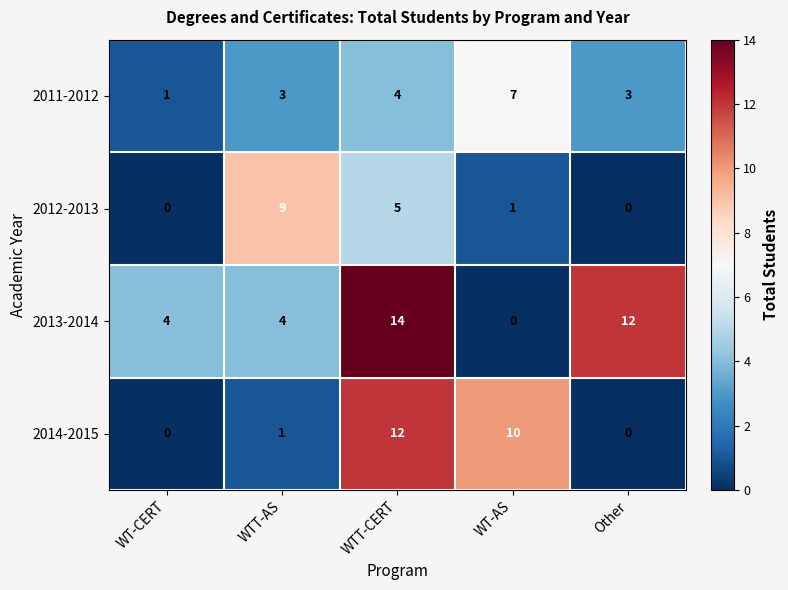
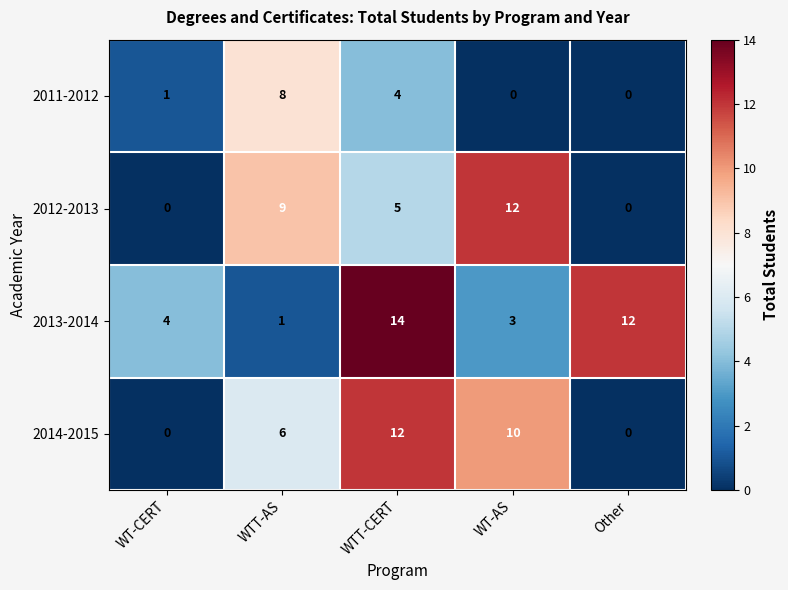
  {
    "2011-2012": {
      "WT-CERT": 1,
-     "WTT-AS": 3,
+     "WTT-AS": 8,
      "WTT-CERT": 4,
-     "WT-AS": 7,
-     "Other": 3
+     "WT-AS": 0,
+     "Other": 0
    },
    "2012-2013": {
      "WT-CERT": 0,
      "WTT-AS": 9,
      "WTT-CERT": 5,
-     "WT-AS": 1,
+     "WT-AS": 12,
      "Other": 0
    },
    "2013-2014": {
      "WT-CERT": 4,
-     "WTT-AS": 4,
+     "WTT-AS": 1,
      "WTT-CERT": 14,
-     "WT-AS": 0,
+     "WT-AS": 3,
      "Other": 12
    },
    "2014-2015": {
      "WT-CERT": 0,
-     "WTT-AS": 1,
+     "WTT-AS": 6,
      "WTT-CERT": 12,
      "WT-AS": 10,
      "Other": 0
    }
  }
